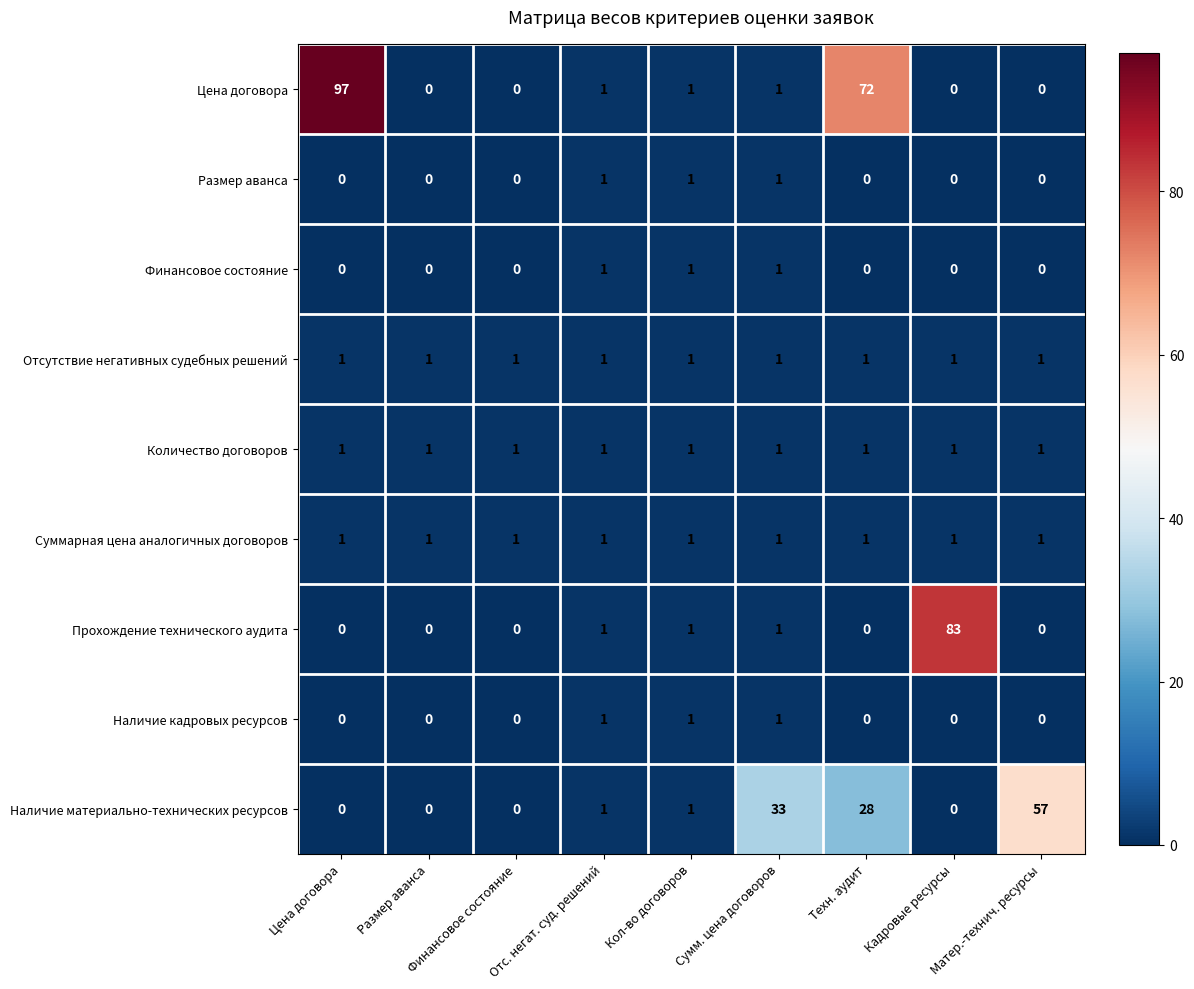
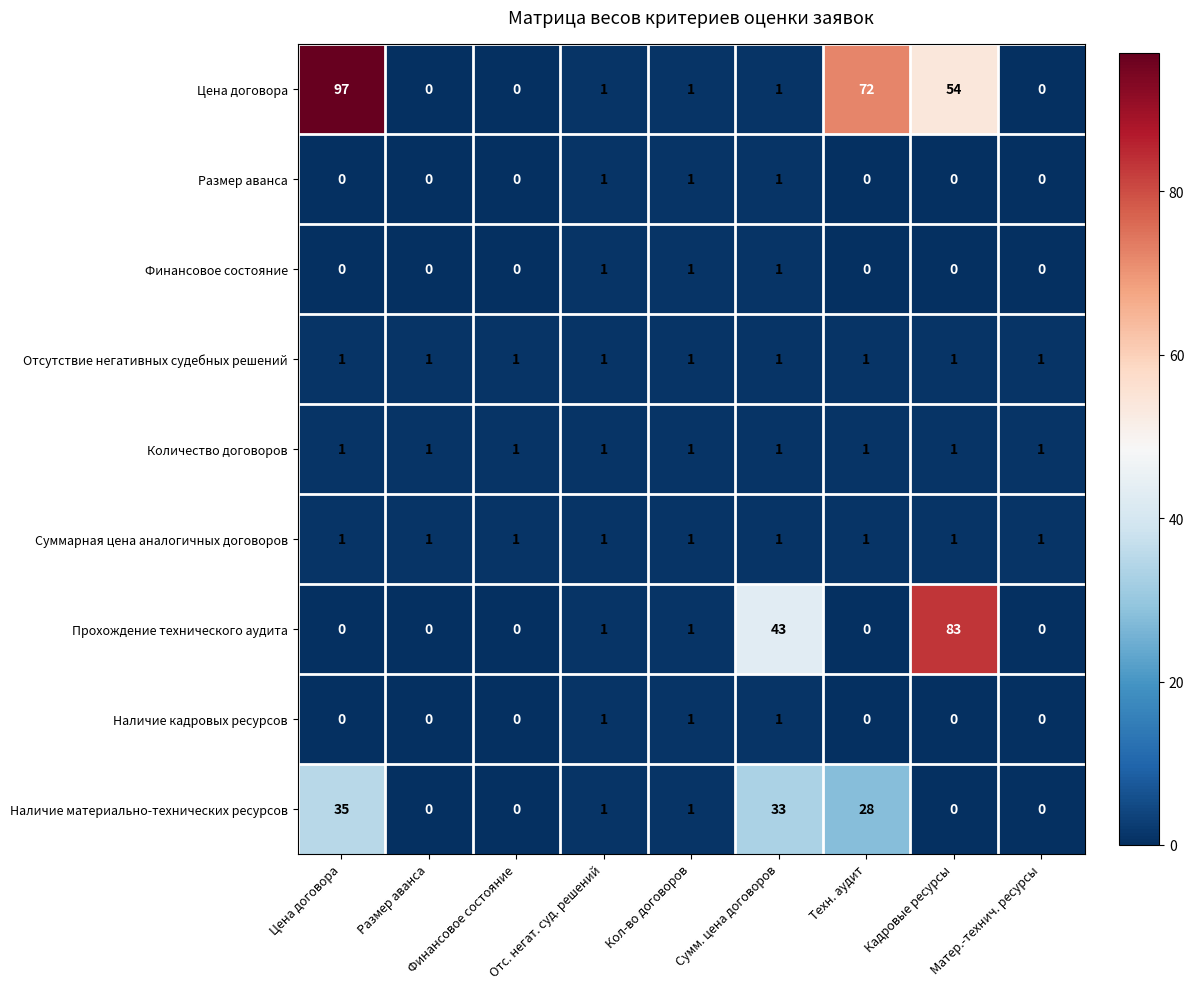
  {
    "Цена договора": {
      "Цена договора": 97,
      "Размер аванса": 0,
      "Финансовое состояние": 0,
      "Отс. негат. суд. решений": 1,
      "Кол-во договоров": 1,
      "Сумм. цена договоров": 1,
      "Техн. аудит": 72,
-     "Кадровые ресурсы": 0,
+     "Кадровые ресурсы": 54,
      "Матер.-технич. ресурсы": 0
    },
    "Размер аванса": {
      "Цена договора": 0,
      "Размер аванса": 0,
      "Финансовое состояние": 0,
      "Отс. негат. суд. решений": 1,
      "Кол-во договоров": 1,
      "Сумм. цена договоров": 1,
      "Техн. аудит": 0,
      "Кадровые ресурсы": 0,
      "Матер.-технич. ресурсы": 0
    },
    "Финансовое состояние": {
      "Цена договора": 0,
      "Размер аванса": 0,
      "Финансовое состояние": 0,
      "Отс. негат. суд. решений": 1,
      "Кол-во договоров": 1,
      "Сумм. цена договоров": 1,
      "Техн. аудит": 0,
      "Кадровые ресурсы": 0,
      "Матер.-технич. ресурсы": 0
    },
    "Отсутствие негативных судебных решений": {
      "Цена договора": 1,
      "Размер аванса": 1,
      "Финансовое состояние": 1,
      "Отс. негат. суд. решений": 1,
      "Кол-во договоров": 1,
      "Сумм. цена договоров": 1,
      "Техн. аудит": 1,
      "Кадровые ресурсы": 1,
      "Матер.-технич. ресурсы": 1
    },
    "Количество договоров": {
      "Цена договора": 1,
      "Размер аванса": 1,
      "Финансовое состояние": 1,
      "Отс. негат. суд. решений": 1,
      "Кол-во договоров": 1,
      "Сумм. цена договоров": 1,
      "Техн. аудит": 1,
      "Кадровые ресурсы": 1,
      "Матер.-технич. ресурсы": 1
    },
    "Суммарная цена аналогичных договоров": {
      "Цена договора": 1,
      "Размер аванса": 1,
      "Финансовое состояние": 1,
      "Отс. негат. суд. решений": 1,
      "Кол-во договоров": 1,
      "Сумм. цена договоров": 1,
      "Техн. аудит": 1,
      "Кадровые ресурсы": 1,
      "Матер.-технич. ресурсы": 1
    },
    "Прохождение технического аудита": {
      "Цена договора": 0,
      "Размер аванса": 0,
      "Финансовое состояние": 0,
      "Отс. негат. суд. решений": 1,
      "Кол-во договоров": 1,
-     "Сумм. цена договоров": 1,
+     "Сумм. цена договоров": 43,
      "Техн. аудит": 0,
      "Кадровые ресурсы": 83,
      "Матер.-технич. ресурсы": 0
    },
    "Наличие кадровых ресурсов": {
      "Цена договора": 0,
      "Размер аванса": 0,
      "Финансовое состояние": 0,
      "Отс. негат. суд. решений": 1,
      "Кол-во договоров": 1,
      "Сумм. цена договоров": 1,
      "Техн. аудит": 0,
      "Кадровые ресурсы": 0,
      "Матер.-технич. ресурсы": 0
    },
    "Наличие материально-технических ресурсов": {
-     "Цена договора": 0,
+     "Цена договора": 35,
      "Размер аванса": 0,
      "Финансовое состояние": 0,
      "Отс. негат. суд. решений": 1,
      "Кол-во договоров": 1,
      "Сумм. цена договоров": 33,
      "Техн. аудит": 28,
      "Кадровые ресурсы": 0,
-     "Матер.-технич. ресурсы": 57
+     "Матер.-технич. ресурсы": 0
    }
  }
